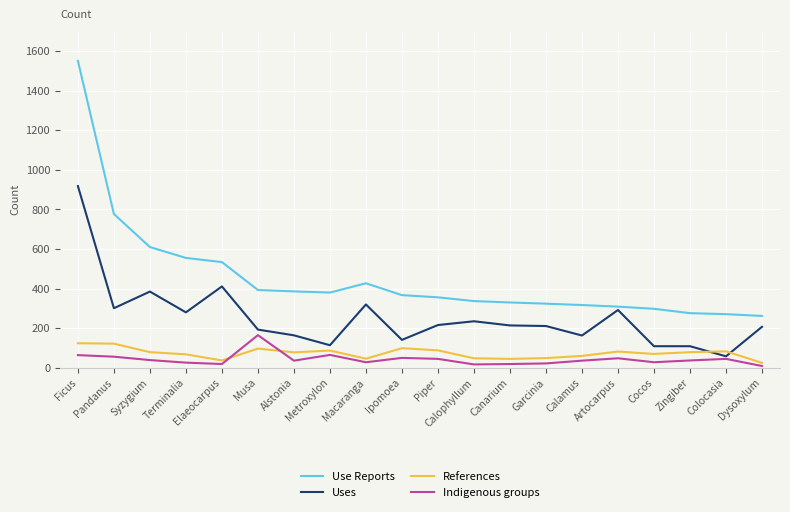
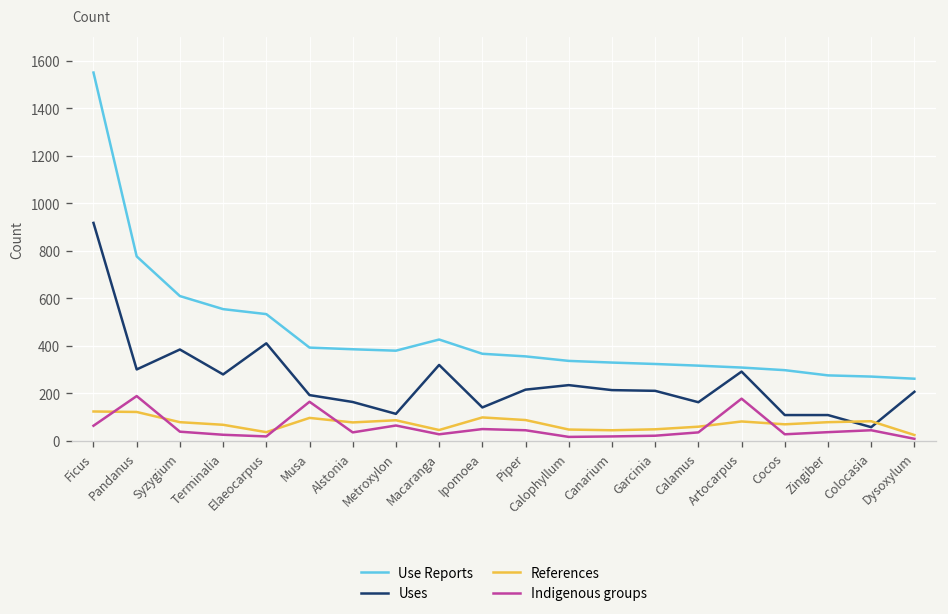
  {
    "Use Reports": {
      "Ficus": 1550,
      "Pandanus": 780,
      "Syzygium": 610,
      "Terminalia": 560,
      "Elaeocarpus": 530,
      "Musa": 390,
      "Alstonia": 390,
      "Metroxylon": 380,
      "Macaranga": 430,
      "Ipomoea": 370,
      "Piper": 360,
      "Calophyllum": 340,
      "Canarium": 330,
      "Garcinia": 320,
      "Calamus": 320,
      "Artocarpus": 310,
      "Cocos": 300,
      "Zingiber": 280,
      "Colocasia": 270,
      "Dysoxylum": 260
    },
    "Uses": {
      "Ficus": 920,
      "Pandanus": 300,
      "Syzygium": 390,
      "Terminalia": 280,
      "Elaeocarpus": 410,
      "Musa": 190,
      "Alstonia": 160,
      "Metroxylon": 110,
      "Macaranga": 320,
      "Ipomoea": 140,
      "Piper": 220,
      "Calophyllum": 240,
      "Canarium": 210,
      "Garcinia": 210,
      "Calamus": 160,
      "Artocarpus": 290,
      "Cocos": 110,
      "Zingiber": 110,
      "Dysoxylum": 210
    },
    "References": {
      "Ficus": 120,
      "Pandanus": 120,
      "Syzygium": 80,
      "Terminalia": 70,
      "Elaeocarpus": 40,
      "Musa": 100,
      "Alstonia": 80,
      "Metroxylon": 90,
      "Macaranga": 50,
      "Ipomoea": 100,
      "Piper": 90,
      "Calophyllum": 50,
      "Canarium": 50,
      "Garcinia": 50,
      "Calamus": 60,
      "Artocarpus": 80,
      "Cocos": 70,
      "Zingiber": 80,
      "Colocasia": 80,
      "Dysoxylum": 30
    },
    "Indigenous groups": {
      "Ficus": 60,
-     "Pandanus": 60,
+     "Pandanus": 190,
      "Syzygium": 40,
      "Terminalia": 30,
      "Elaeocarpus": 20,
      "Musa": 170,
      "Alstonia": 40,
      "Metroxylon": 70,
      "Macaranga": 30,
      "Ipomoea": 50,
      "Piper": 50,
      "Calophyllum": 20,
      "Canarium": 20,
      "Garcinia": 20,
      "Calamus": 40,
-     "Artocarpus": 50,
+     "Artocarpus": 180,
      "Cocos": 30,
      "Zingiber": 40,
      "Dysoxylum": 10
    }
  }
